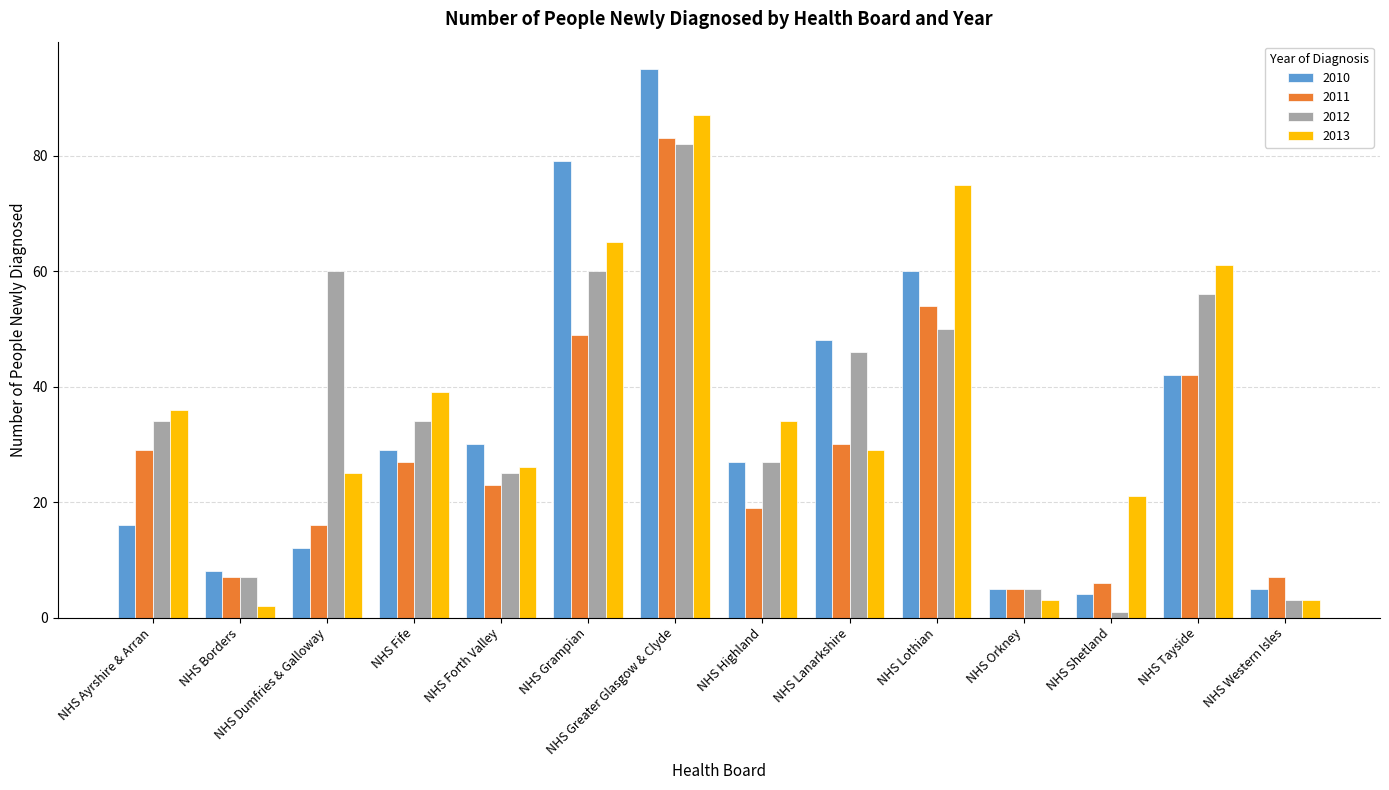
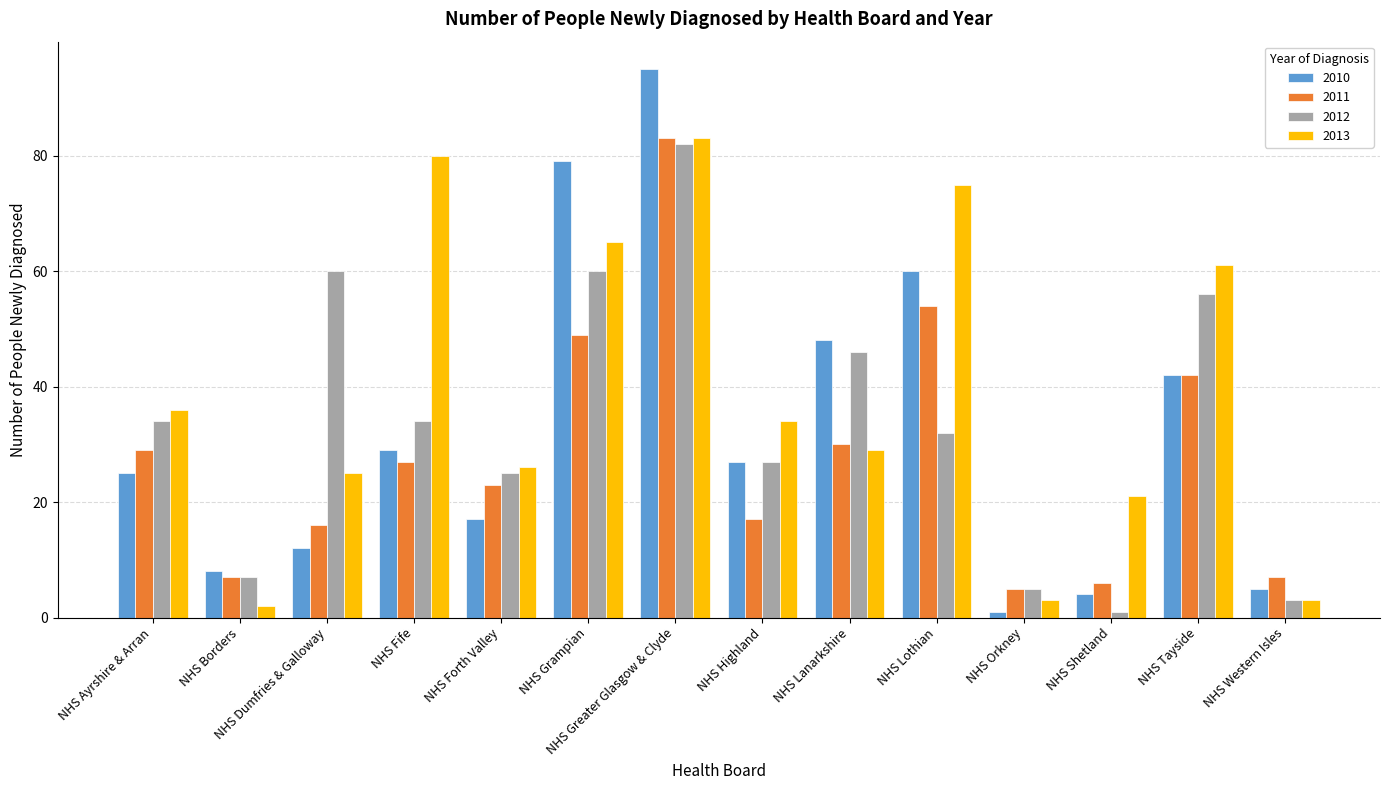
  {
    "2010": {
-     "NHS Ayrshire & Arran": 16,
+     "NHS Ayrshire & Arran": 25,
      "NHS Borders": 8,
      "NHS Dumfries & Galloway": 12,
      "NHS Fife": 29,
-     "NHS Forth Valley": 30,
+     "NHS Forth Valley": 17,
      "NHS Grampian": 79,
      "NHS Greater Glasgow & Clyde": 95,
      "NHS Highland": 27,
      "NHS Lanarkshire": 48,
      "NHS Lothian": 60,
-     "NHS Orkney": 5,
+     "NHS Orkney": 1,
      "NHS Shetland": 4,
      "NHS Tayside": 42,
      "NHS Western Isles": 5
    },
    "2011": {
      "NHS Ayrshire & Arran": 29,
      "NHS Borders": 7,
      "NHS Dumfries & Galloway": 16,
      "NHS Fife": 27,
      "NHS Forth Valley": 23,
      "NHS Grampian": 49,
      "NHS Greater Glasgow & Clyde": 83,
-     "NHS Highland": 19,
+     "NHS Highland": 17,
      "NHS Lanarkshire": 30,
      "NHS Lothian": 54,
      "NHS Orkney": 5,
      "NHS Shetland": 6,
      "NHS Tayside": 42,
      "NHS Western Isles": 7
    },
    "2012": {
      "NHS Ayrshire & Arran": 34,
      "NHS Borders": 7,
      "NHS Dumfries & Galloway": 60,
      "NHS Fife": 34,
      "NHS Forth Valley": 25,
      "NHS Grampian": 60,
      "NHS Greater Glasgow & Clyde": 82,
      "NHS Highland": 27,
      "NHS Lanarkshire": 46,
-     "NHS Lothian": 50,
+     "NHS Lothian": 32,
      "NHS Orkney": 5,
      "NHS Shetland": 1,
      "NHS Tayside": 56,
      "NHS Western Isles": 3
    },
    "2013": {
      "NHS Ayrshire & Arran": 36,
      "NHS Borders": 2,
      "NHS Dumfries & Galloway": 25,
-     "NHS Fife": 39,
+     "NHS Fife": 80,
      "NHS Forth Valley": 26,
      "NHS Grampian": 65,
-     "NHS Greater Glasgow & Clyde": 87,
+     "NHS Greater Glasgow & Clyde": 83,
      "NHS Highland": 34,
      "NHS Lanarkshire": 29,
      "NHS Lothian": 75,
      "NHS Orkney": 3,
      "NHS Shetland": 21,
      "NHS Tayside": 61,
      "NHS Western Isles": 3
    }
  }
